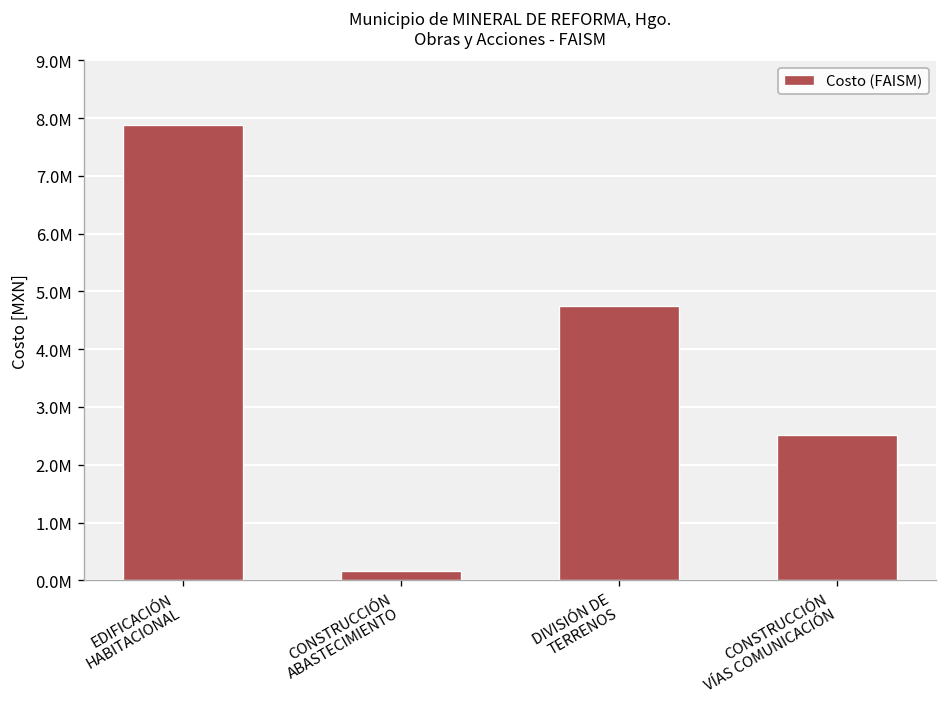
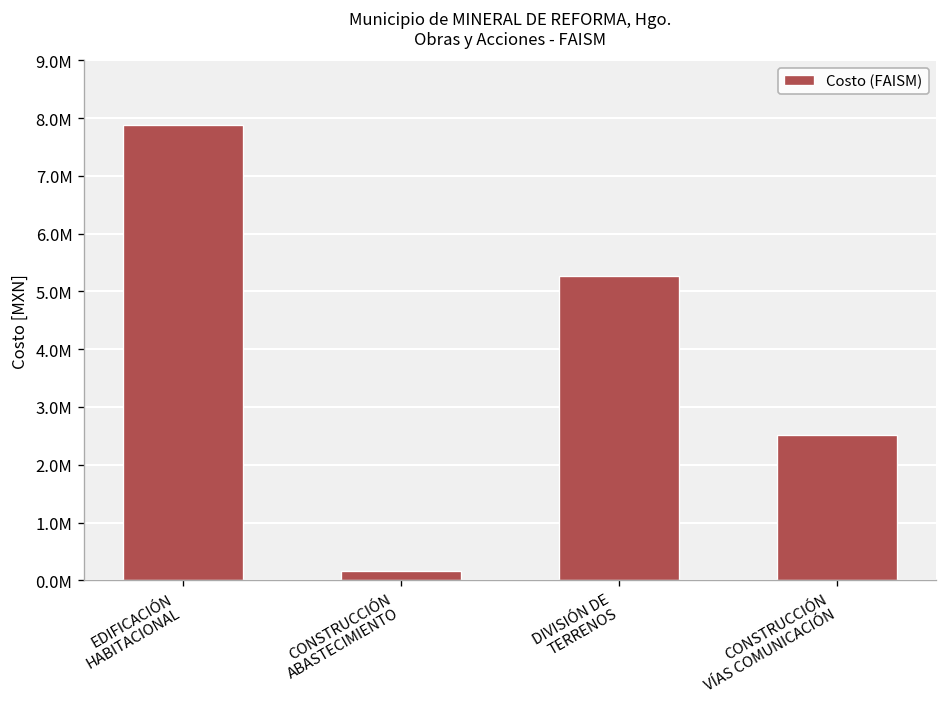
  {
    "EDIFICACIÓN HABITACIONAL": 7900000,
    "CONSTRUCCIÓN ABASTECIMIENTO": 200000,
-   "DIVISIÓN DE TERRENOS": 4700000,
+   "DIVISIÓN DE TERRENOS": 5300000,
    "CONSTRUCCIÓN VÍAS COMUNICACIÓN": 2500000
  }
